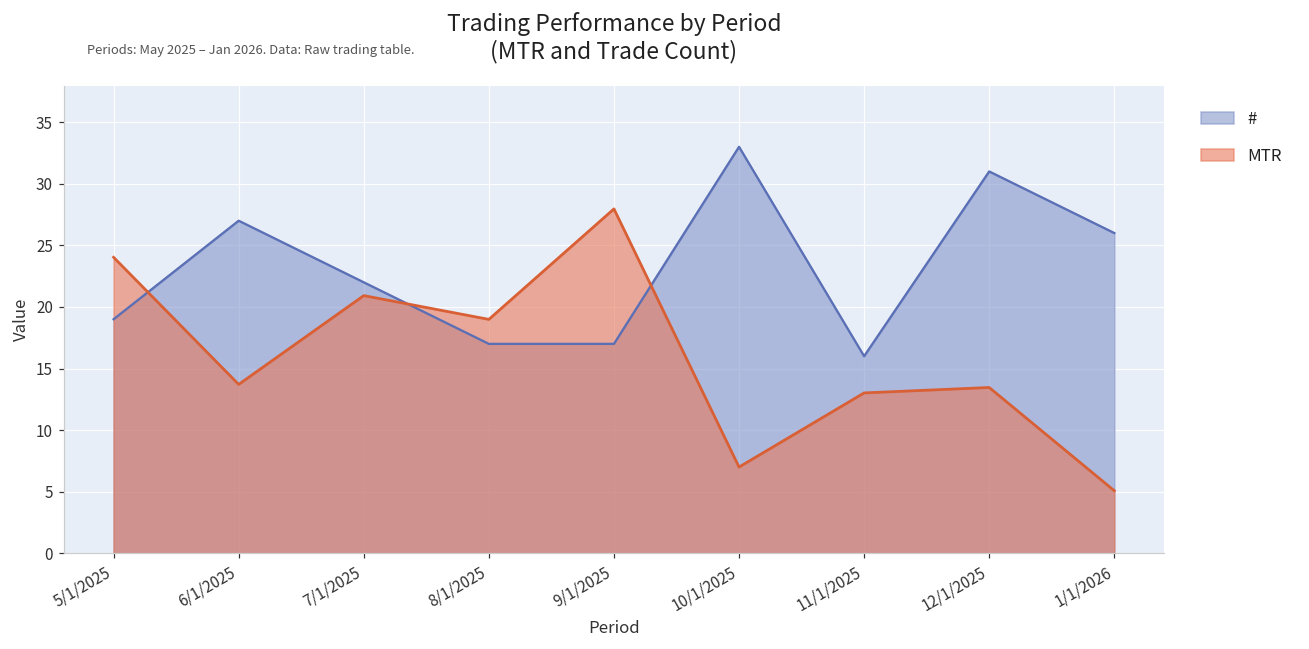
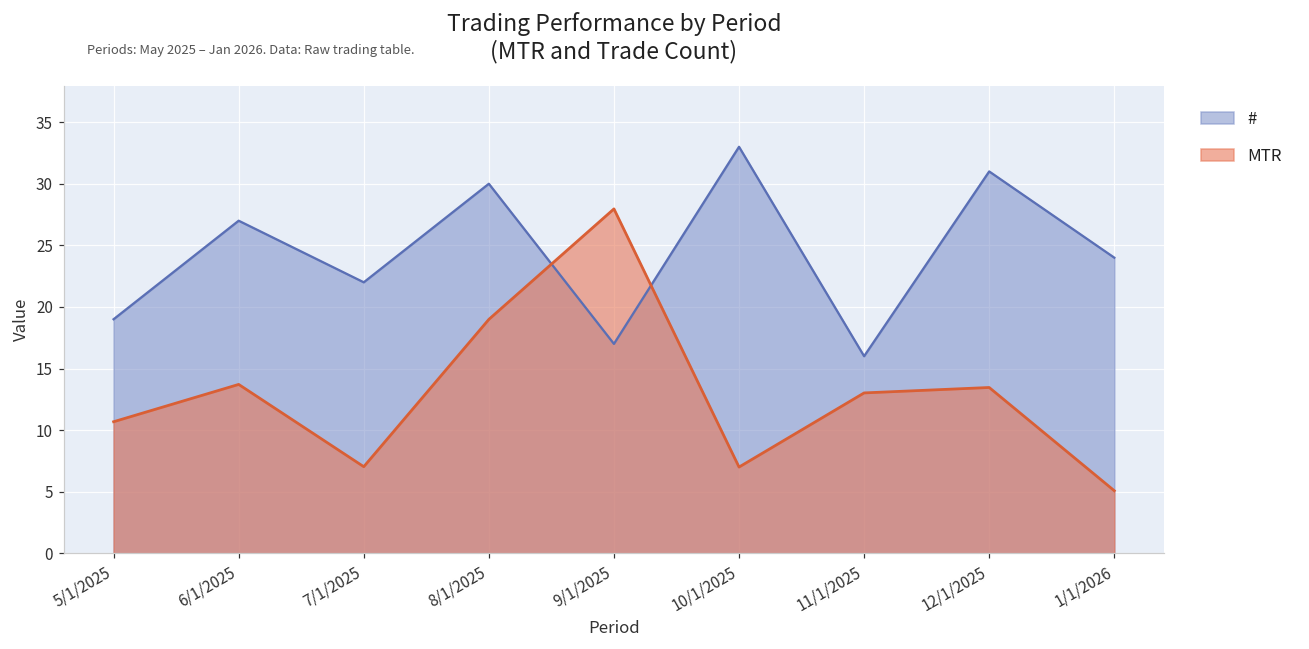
  {
    "#": {
      "5/1/2025": 19,
      "6/1/2025": 27,
      "7/1/2025": 22,
-     "8/1/2025": 17,
+     "8/1/2025": 30,
      "9/1/2025": 17,
      "10/1/2025": 33,
      "11/1/2025": 16,
      "12/1/2025": 31,
-     "1/1/2026": 26
+     "1/1/2026": 24
    },
    "MTR": {
-     "5/1/2025": 24.0,
+     "5/1/2025": 10.7,
      "6/1/2025": 13.7,
-     "7/1/2025": 20.9,
+     "7/1/2025": 7.0,
      "8/1/2025": 19.0,
      "9/1/2025": 28.0,
      "10/1/2025": 7.0,
      "11/1/2025": 13.0,
      "12/1/2025": 13.5,
      "1/1/2026": 5.1
    }
  }
